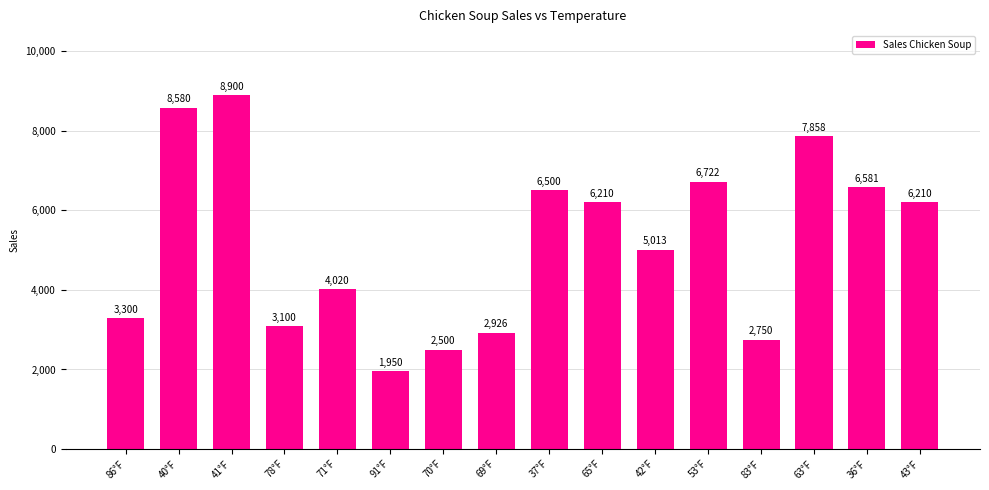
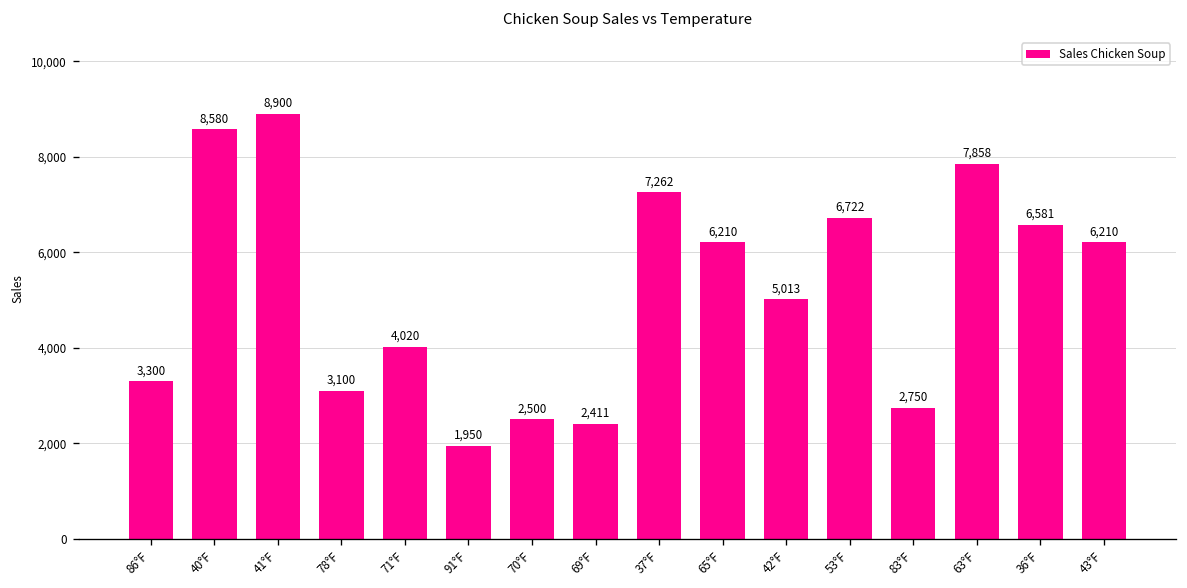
  {
    "86°F": "3,300",
    "40°F": "8,580",
    "41°F": "8,900",
    "78°F": "3,100",
    "71°F": "4,020",
    "91°F": "1,950",
    "70°F": "2,500",
-   "69°F": "2,926",
-   "37°F": "6,500",
+   "69°F": "2,411",
+   "37°F": "7,262",
    "65°F": "6,210",
    "42°F": "5,013",
    "53°F": "6,722",
    "83°F": "2,750",
    "63°F": "7,858",
    "36°F": "6,581",
    "43°F": "6,210"
  }
